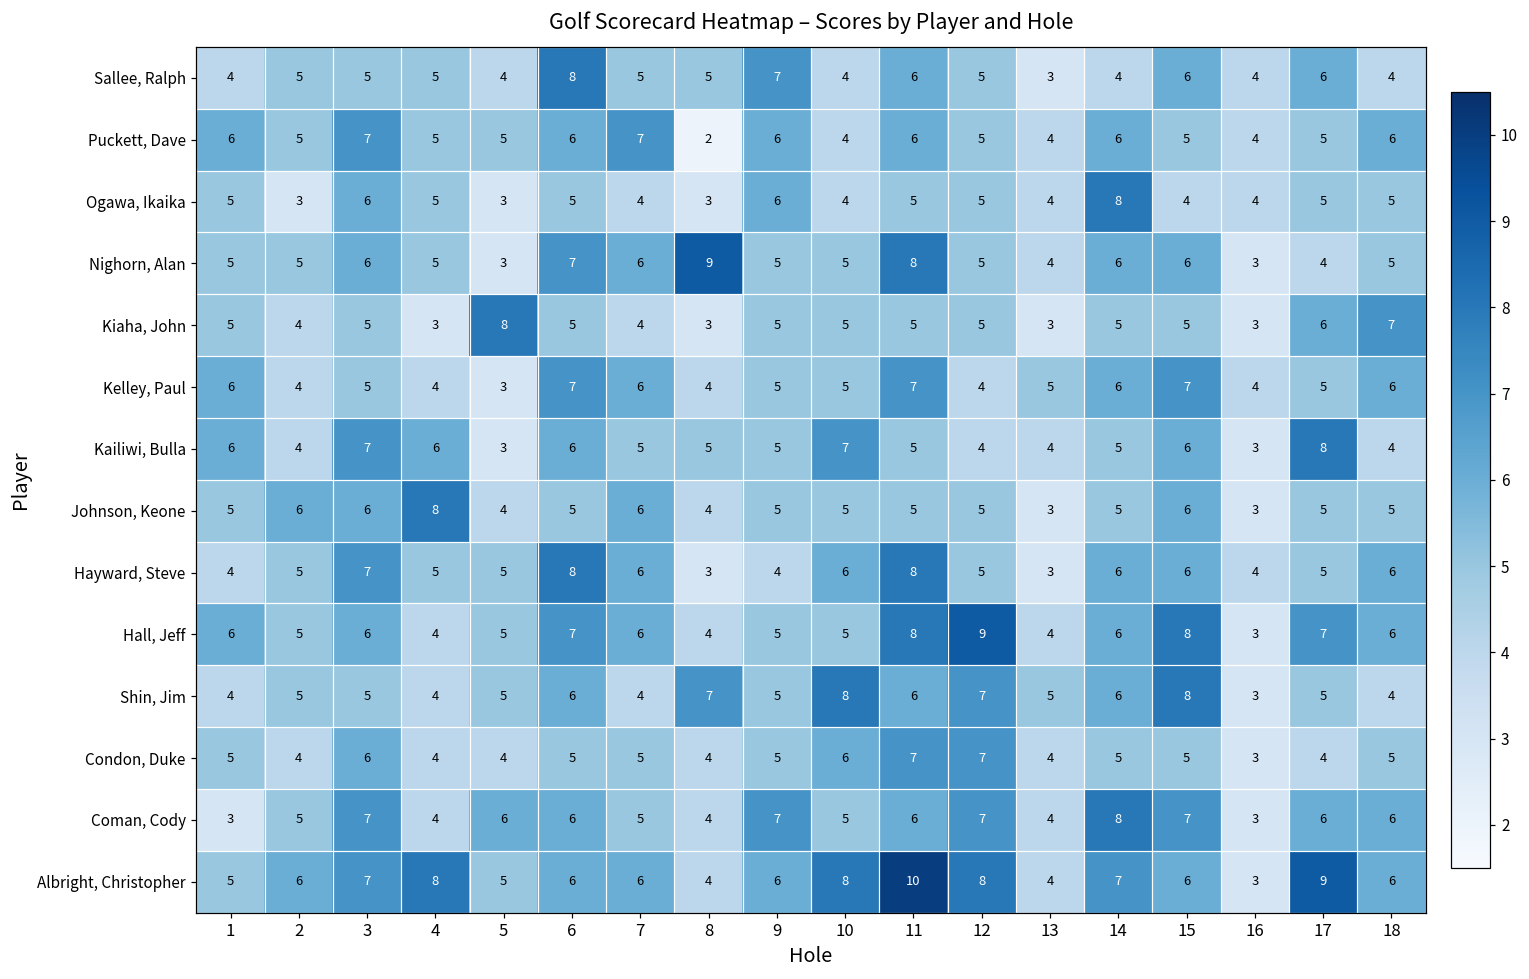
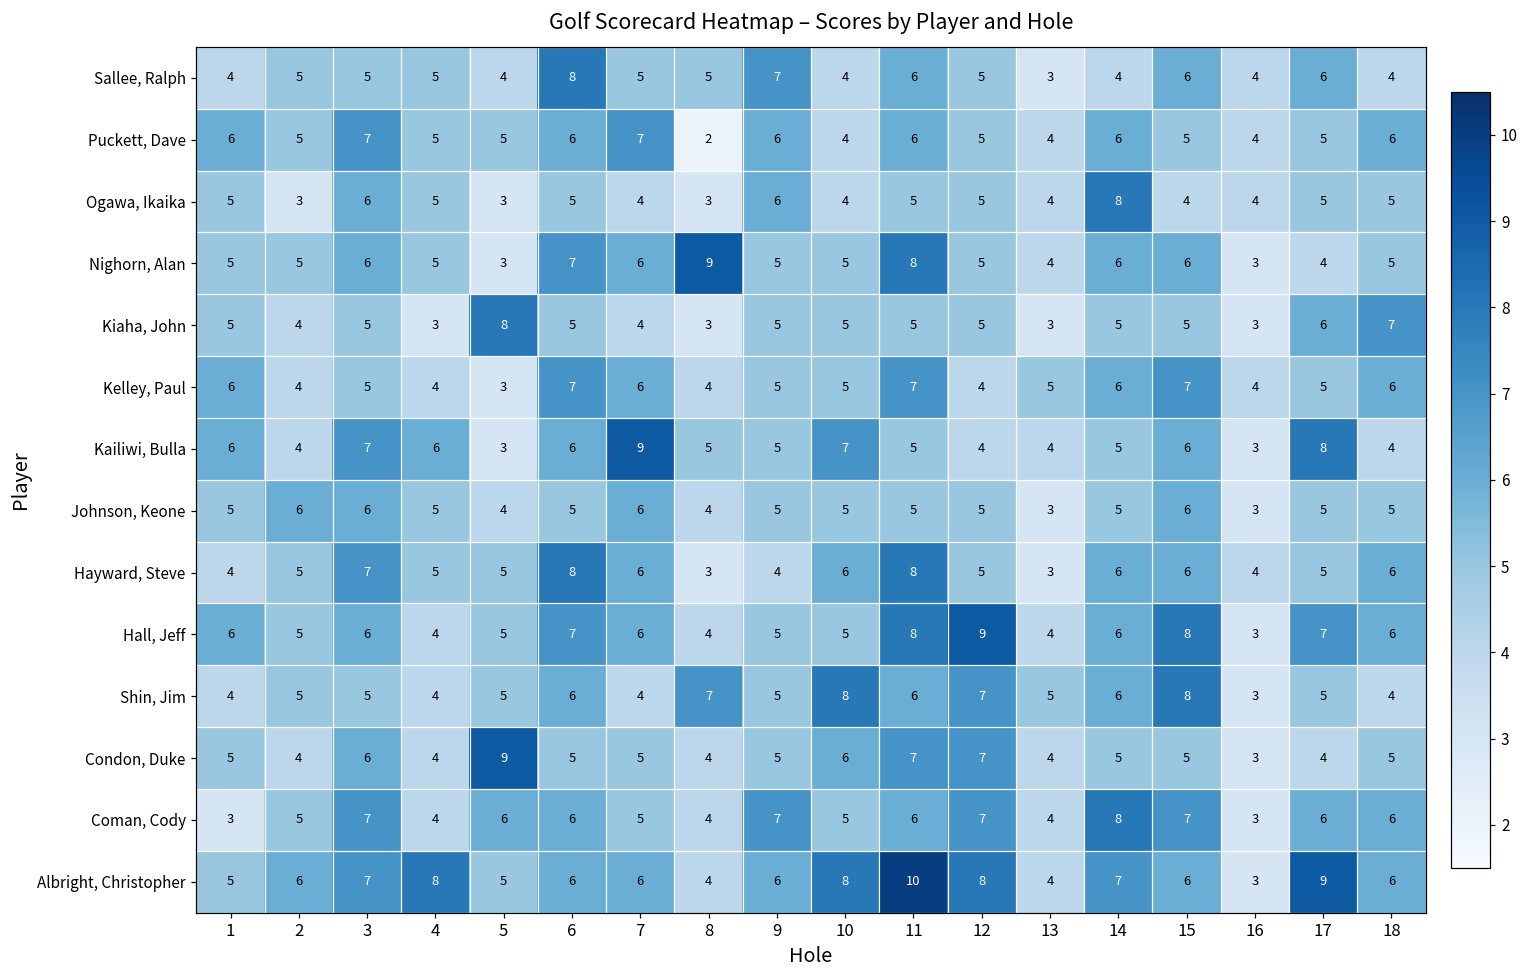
  {
    "Kailiwi, Bulla": {
      "1": 6,
      "2": 4,
      "3": 7,
      "4": 6,
      "5": 3,
      "6": 6,
-     "7": 5,
+     "7": 9,
      "8": 5,
      "9": 5,
      "10": 7,
      "11": 5,
      "12": 4,
      "13": 4,
      "14": 5,
      "15": 6,
      "16": 3,
      "17": 8,
      "18": 4
    },
    "Johnson, Keone": {
      "1": 5,
      "2": 6,
      "3": 6,
-     "4": 8,
+     "4": 5,
      "5": 4,
      "6": 5,
      "7": 6,
      "8": 4,
      "9": 5,
      "10": 5,
      "11": 5,
      "12": 5,
      "13": 3,
      "14": 5,
      "15": 6,
      "16": 3,
      "17": 5,
      "18": 5
    },
    "Condon, Duke": {
      "1": 5,
      "2": 4,
      "3": 6,
      "4": 4,
-     "5": 4,
+     "5": 9,
      "6": 5,
      "7": 5,
      "8": 4,
      "9": 5,
      "10": 6,
      "11": 7,
      "12": 7,
      "13": 4,
      "14": 5,
      "15": 5,
      "16": 3,
      "17": 4,
      "18": 5
    }
  }
